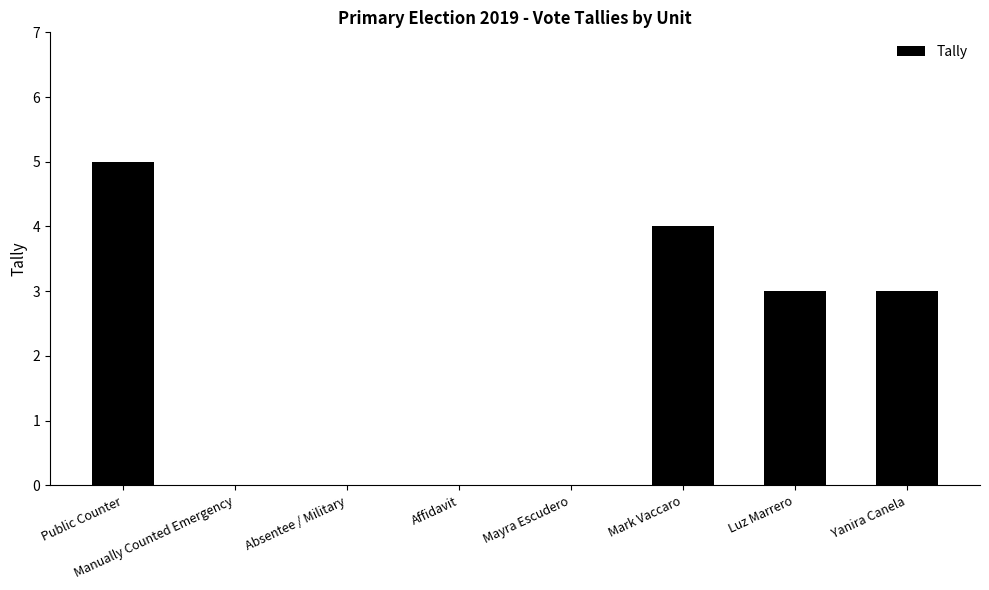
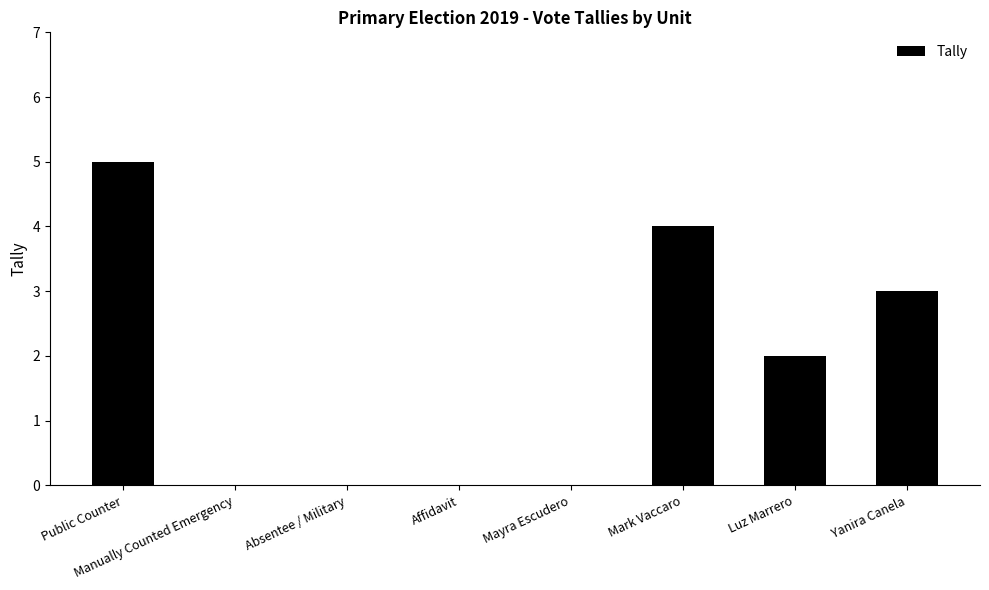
  {
    "Public Counter": 5,
    "Manually Counted Emergency": 0,
    "Absentee / Military": 0,
    "Affidavit": 0,
    "Mayra Escudero": 0,
    "Mark Vaccaro": 4,
-   "Luz Marrero": 3,
+   "Luz Marrero": 2,
    "Yanira Canela": 3
  }
